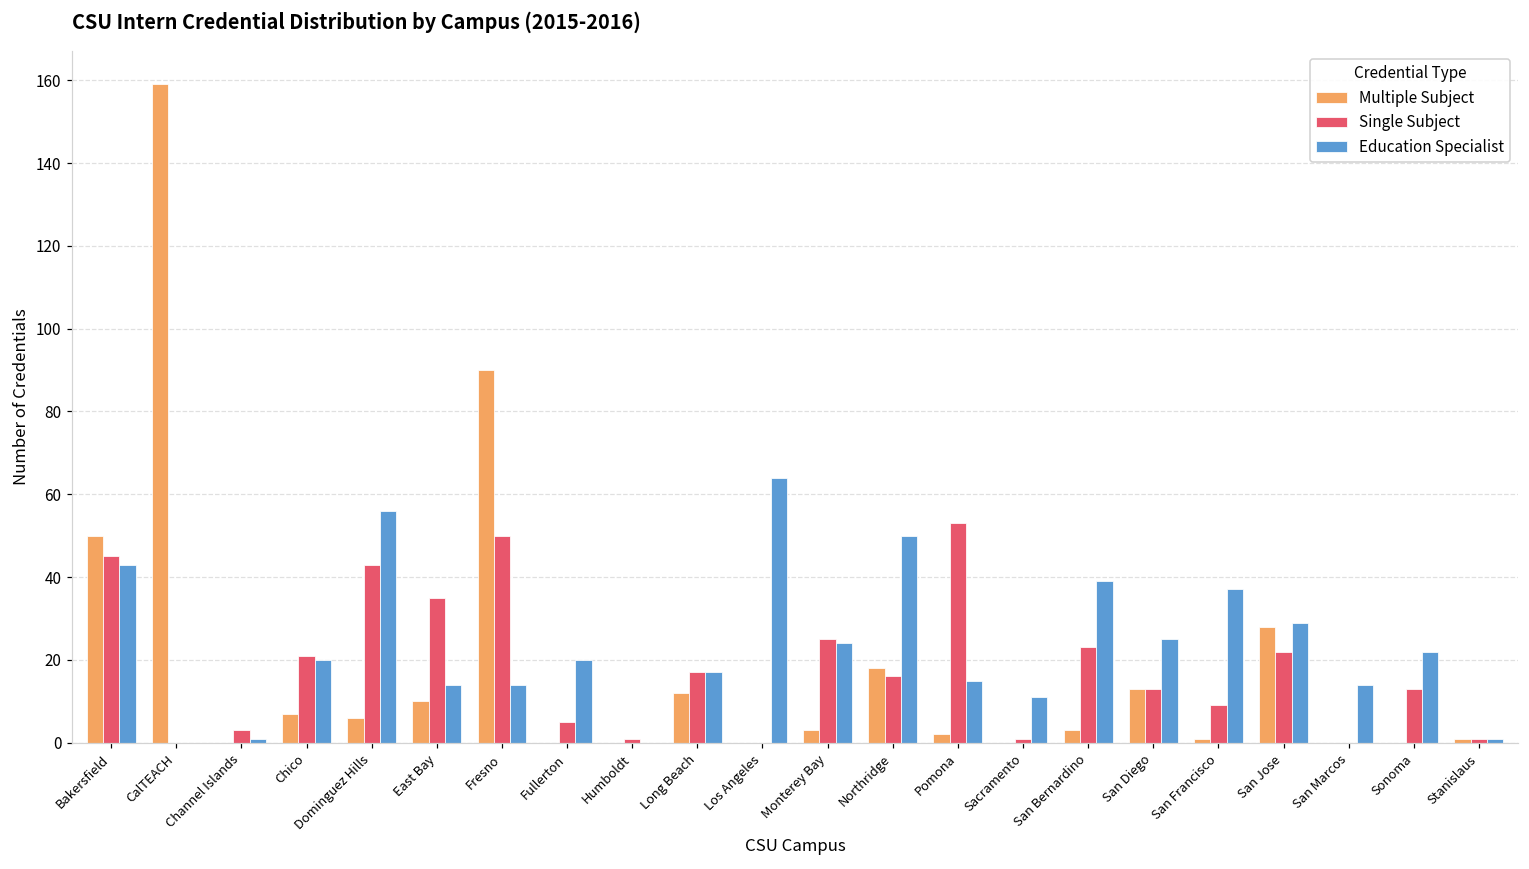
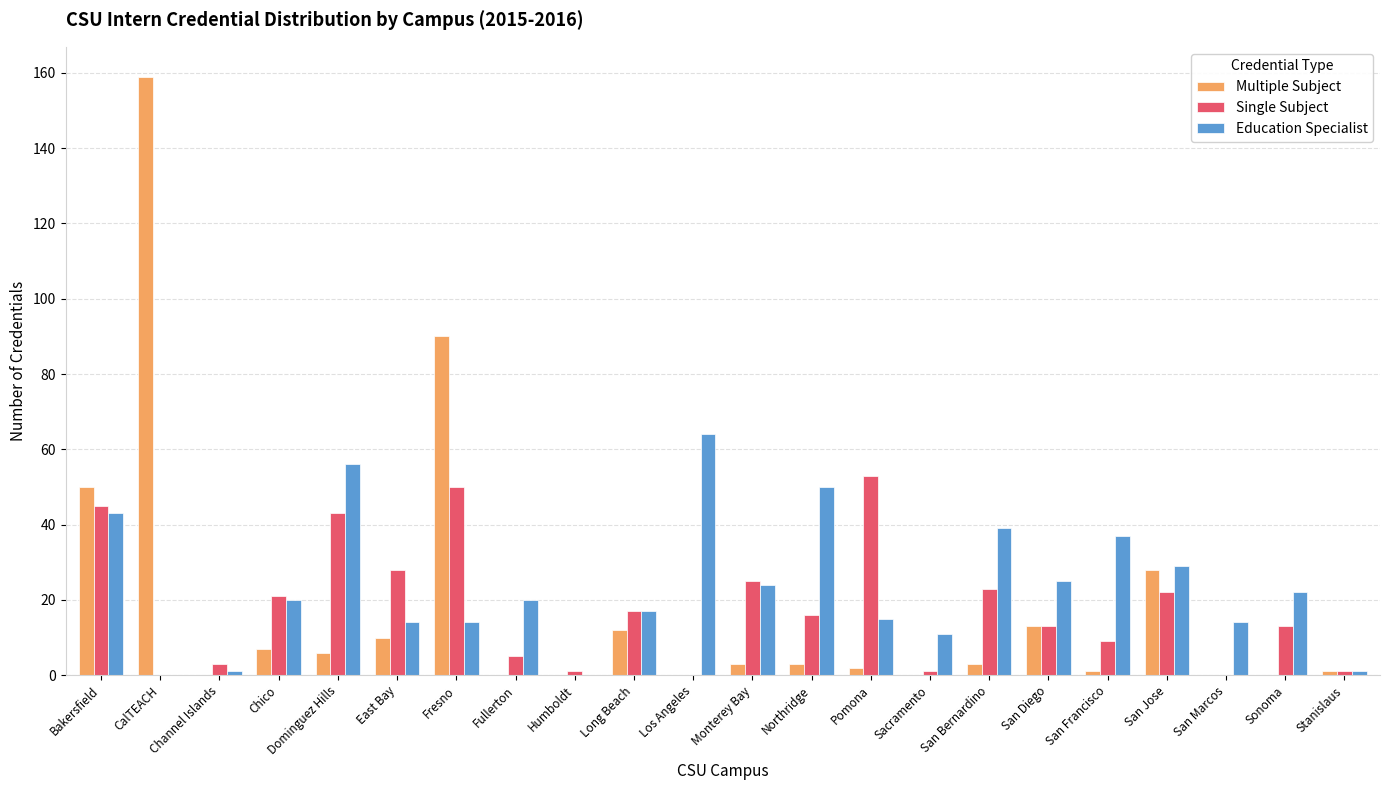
  {
    "Multiple Subject": {
      "Bakersfield": 50,
      "CalTEACH": 159,
      "Channel Islands": 0,
      "Chico": 7,
      "Dominguez Hills": 6,
      "East Bay": 10,
      "Fresno": 90,
      "Fullerton": 0,
      "Humboldt": 0,
      "Long Beach": 12,
      "Los Angeles": 0,
      "Monterey Bay": 3,
-     "Northridge": 18,
+     "Northridge": 3,
      "Pomona": 2,
      "Sacramento": 0,
      "San Bernardino": 3,
      "San Diego": 13,
      "San Francisco": 1,
      "San Jose": 28,
      "San Marcos": 0,
      "Sonoma": 0,
      "Stanislaus": 1
    },
    "Single Subject": {
      "Bakersfield": 45,
      "CalTEACH": 0,
      "Channel Islands": 3,
      "Chico": 21,
      "Dominguez Hills": 43,
-     "East Bay": 35,
+     "East Bay": 28,
      "Fresno": 50,
      "Fullerton": 5,
      "Humboldt": 1,
      "Long Beach": 17,
      "Los Angeles": 0,
      "Monterey Bay": 25,
      "Northridge": 16,
      "Pomona": 53,
      "Sacramento": 1,
      "San Bernardino": 23,
      "San Diego": 13,
      "San Francisco": 9,
      "San Jose": 22,
      "San Marcos": 0,
      "Sonoma": 13,
      "Stanislaus": 1
    },
    "Education Specialist": {
      "Bakersfield": 43,
      "CalTEACH": 0,
      "Channel Islands": 1,
      "Chico": 20,
      "Dominguez Hills": 56,
      "East Bay": 14,
      "Fresno": 14,
      "Fullerton": 20,
      "Humboldt": 0,
      "Long Beach": 17,
      "Los Angeles": 64,
      "Monterey Bay": 24,
      "Northridge": 50,
      "Pomona": 15,
      "Sacramento": 11,
      "San Bernardino": 39,
      "San Diego": 25,
      "San Francisco": 37,
      "San Jose": 29,
      "San Marcos": 14,
      "Sonoma": 22,
      "Stanislaus": 1
    }
  }
